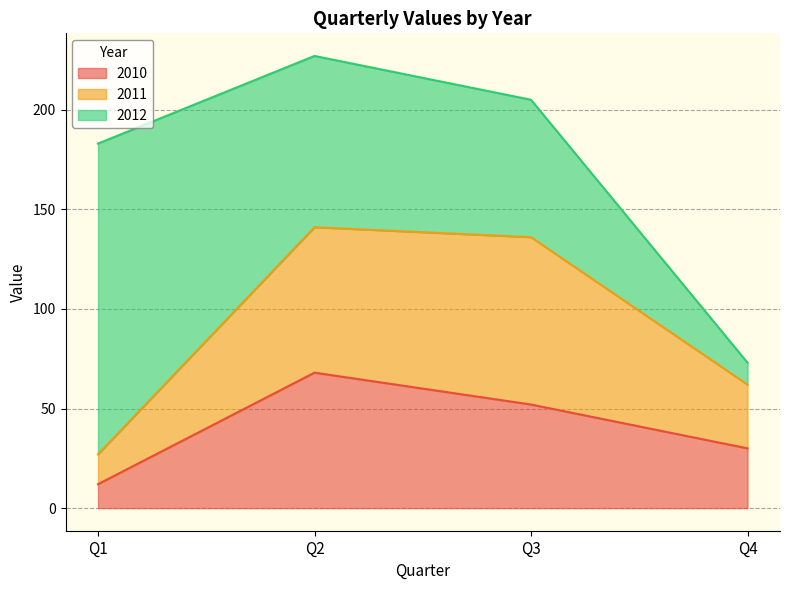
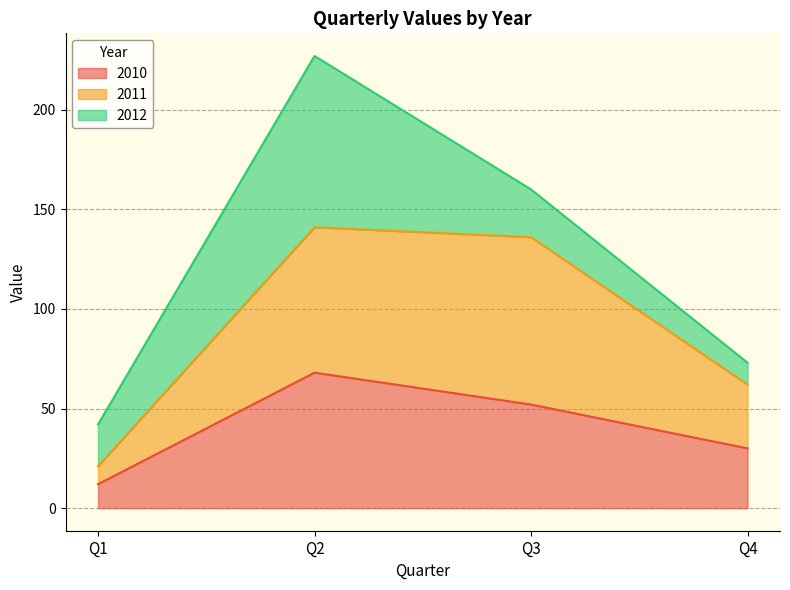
  {
    "2010": {
      "Q1": 12,
      "Q2": 68,
      "Q3": 52,
      "Q4": 30
    },
    "2011": {
-     "Q1": 15,
+     "Q1": 9,
      "Q2": 73,
      "Q3": 84,
      "Q4": 32
    },
    "2012": {
-     "Q1": 156,
+     "Q1": 21,
      "Q2": 86,
-     "Q3": 69,
+     "Q3": 24,
      "Q4": 11
    }
  }
